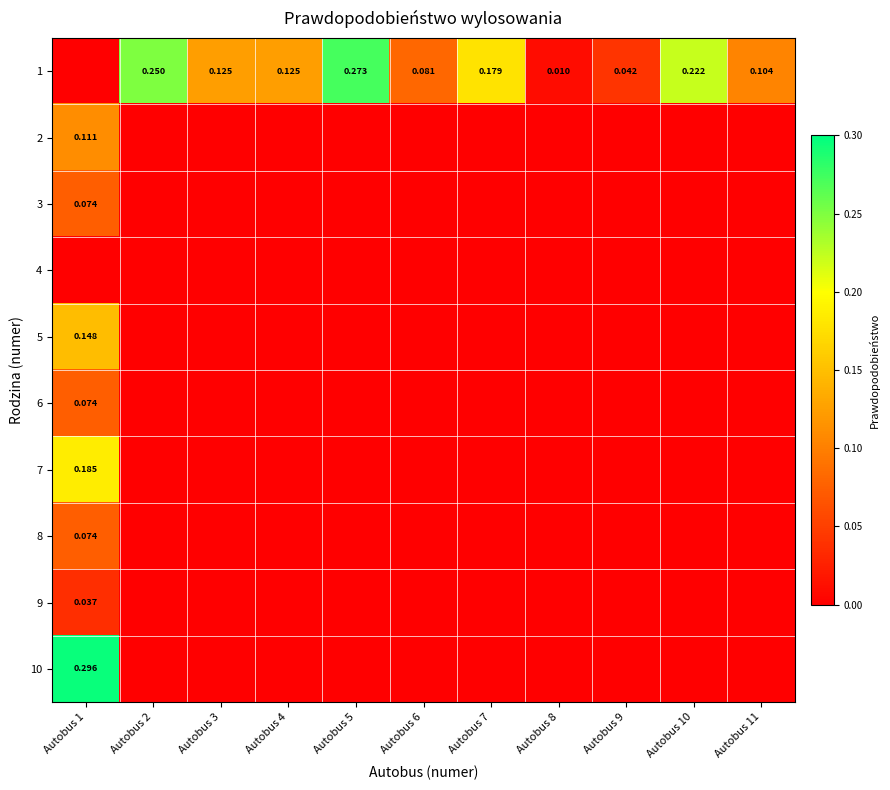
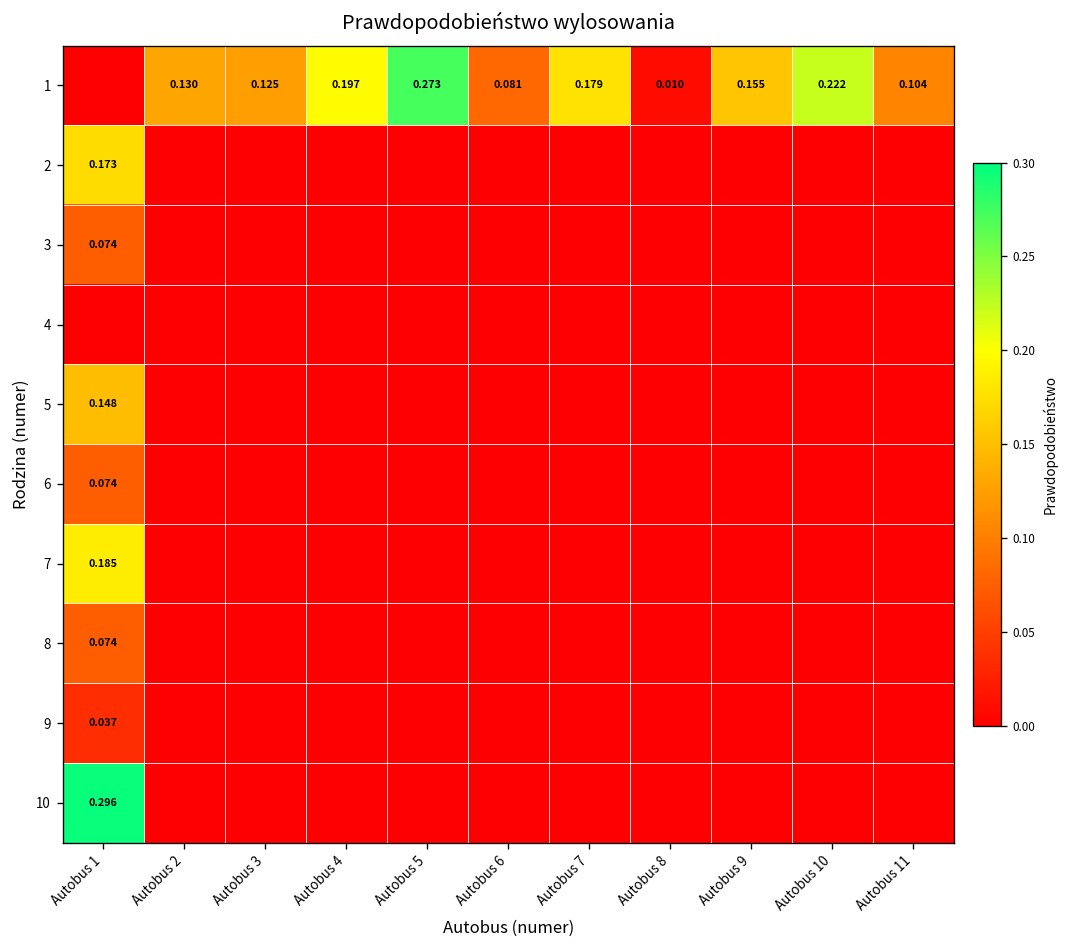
  {
    "1": {
-     "Autobus 2": 0.250,
+     "Autobus 2": 0.130,
      "Autobus 3": 0.125,
-     "Autobus 4": 0.125,
+     "Autobus 4": 0.197,
      "Autobus 5": 0.273,
      "Autobus 6": 0.081,
      "Autobus 7": 0.179,
      "Autobus 8": 0.010,
-     "Autobus 9": 0.042,
+     "Autobus 9": 0.155,
      "Autobus 10": 0.222,
      "Autobus 11": 0.104
    },
    "2": {
-     "Autobus 1": 0.111
+     "Autobus 1": 0.173
    },
    "3": {
      "Autobus 1": 0.074
    },
    "5": {
      "Autobus 1": 0.148
    },
    "6": {
      "Autobus 1": 0.074
    },
    "7": {
      "Autobus 1": 0.185
    },
    "8": {
      "Autobus 1": 0.074
    },
    "9": {
      "Autobus 1": 0.037
    },
    "10": {
      "Autobus 1": 0.296
    }
  }
